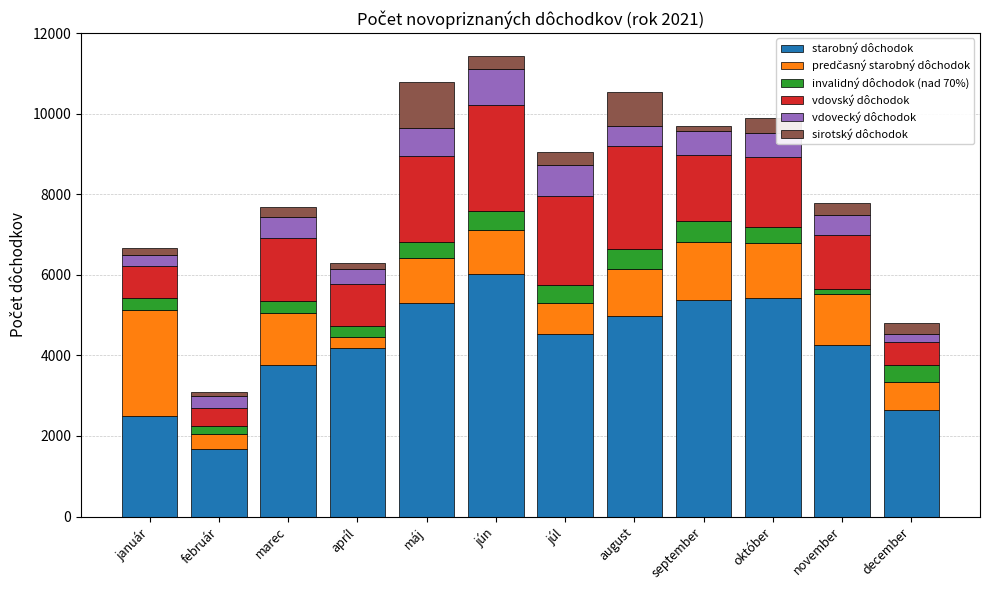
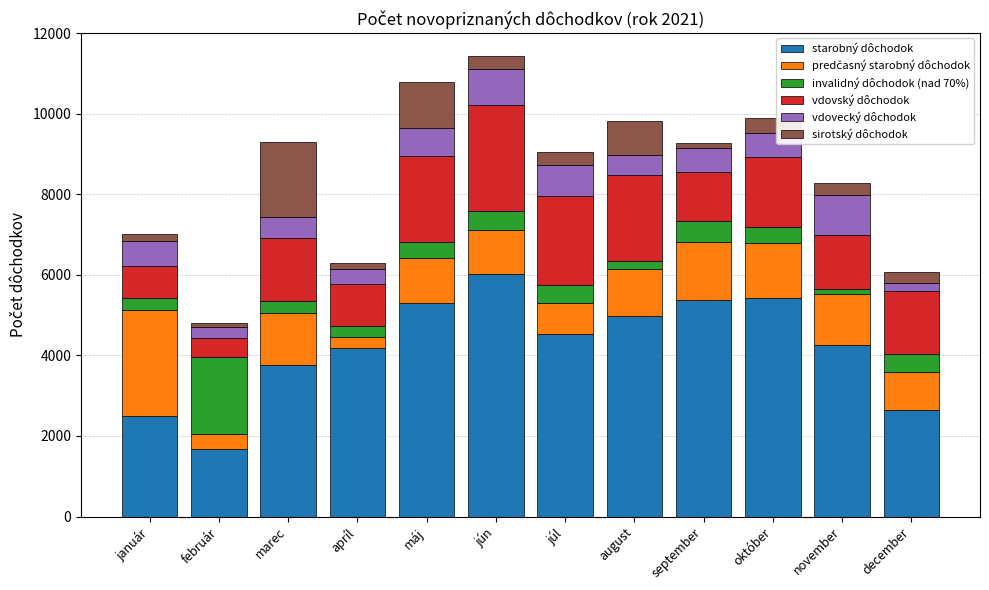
  {
    "starobný dôchodok": {
      "január": 2500,
      "február": 1700,
      "marec": 3800,
      "apríl": 4200,
      "máj": 5300,
      "jún": 6000,
      "júl": 4500,
      "august": 5000,
      "september": 5400,
      "október": 5400,
      "november": 4300,
      "december": 2600
    },
    "predčasný starobný dôchodok": {
      "január": 2600,
      "február": 400,
      "marec": 1300,
      "apríl": 300,
      "máj": 1100,
      "jún": 1100,
      "júl": 800,
      "august": 1200,
      "september": 1400,
      "október": 1400,
      "november": 1300,
-     "december": 700
+     "december": 900
    },
    "invalidný dôchodok (nad 70%)": {
      "január": 300,
-     "február": 200,
+     "február": 1900,
      "marec": 300,
      "apríl": 300,
      "máj": 400,
      "jún": 500,
      "júl": 400,
-     "august": 500,
+     "august": 200,
      "september": 500,
      "október": 400,
      "november": 100,
      "december": 400
    },
    "vdovský dôchodok": {
      "január": 800,
      "február": 500,
      "marec": 1600,
      "apríl": 1000,
      "máj": 2100,
      "jún": 2600,
      "júl": 2200,
-     "august": 2500,
-     "september": 1600,
+     "august": 2100,
+     "september": 1200,
      "október": 1700,
      "november": 1300,
-     "december": 600
+     "december": 1600
    },
    "vdovecký dôchodok": {
-     "január": 300,
+     "január": 600,
      "február": 300,
      "marec": 500,
      "apríl": 400,
      "máj": 700,
      "jún": 900,
      "júl": 800,
      "august": 500,
      "september": 600,
      "október": 600,
-     "november": 500,
+     "november": 1000,
      "december": 200
    },
    "sirotský dôchodok": {
      "január": 200,
      "február": 100,
-     "marec": 200,
+     "marec": 1900,
      "apríl": 200,
      "máj": 1100,
      "jún": 300,
      "júl": 300,
      "august": 900,
      "september": 100,
      "október": 400,
      "november": 300,
      "december": 300
    }
  }
